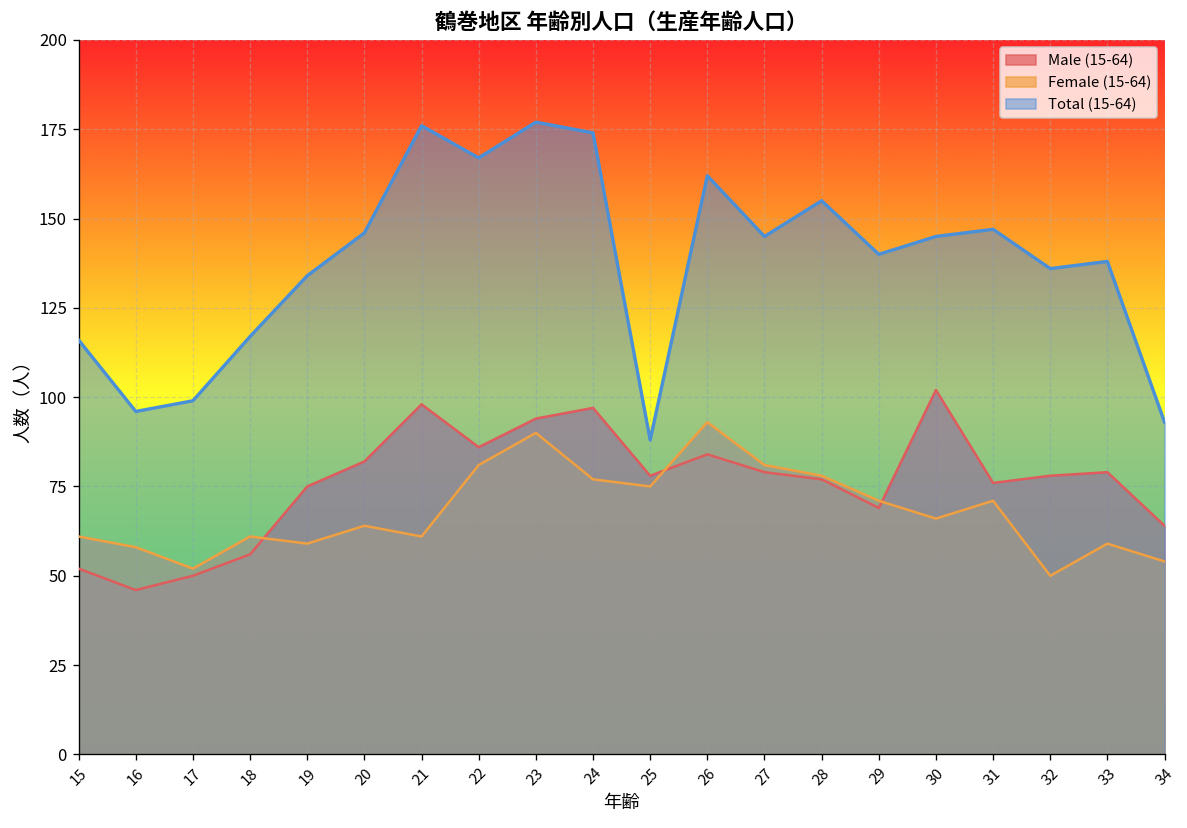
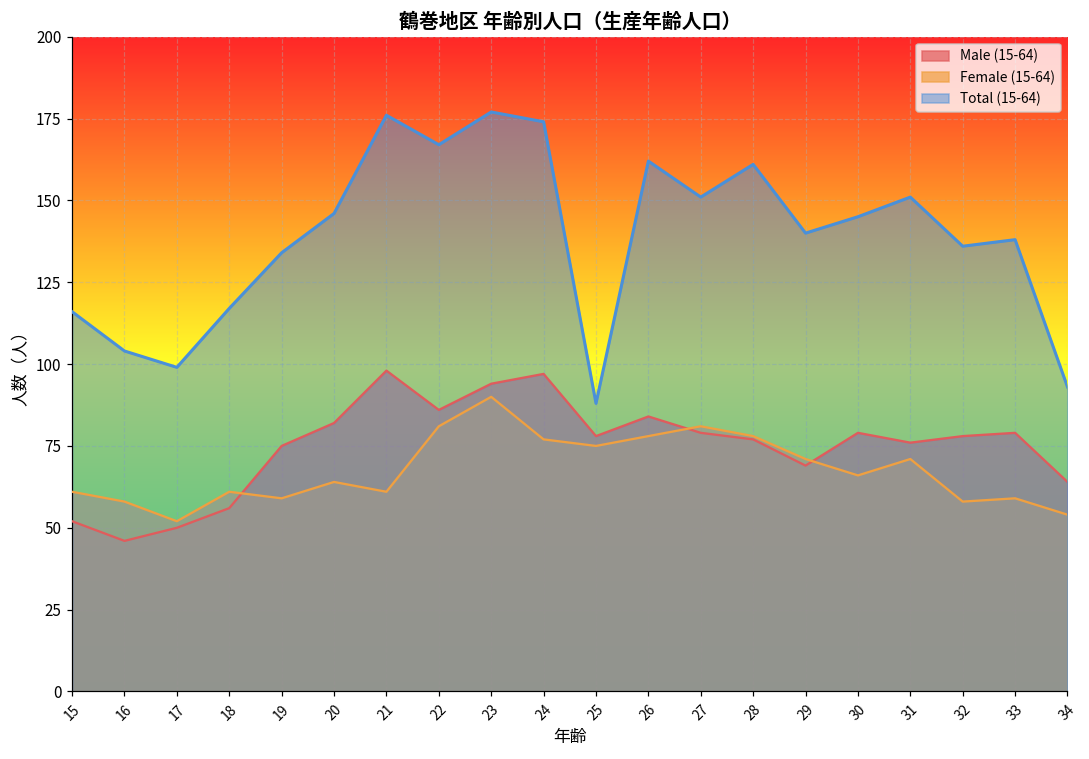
  {
    "Male (15-64)": {
      "15": 52,
      "16": 46,
      "17": 50,
      "18": 56,
      "19": 75,
      "20": 82,
      "21": 98,
      "22": 86,
      "23": 94,
      "24": 97,
      "25": 78,
      "26": 84,
      "27": 79,
      "28": 77,
      "29": 69,
-     "30": 102,
+     "30": 79,
      "31": 76,
      "32": 78,
      "33": 79,
      "34": 64
    },
    "Female (15-64)": {
      "15": 61,
      "16": 58,
      "17": 52,
      "18": 61,
      "19": 59,
      "20": 64,
      "21": 61,
      "22": 81,
      "23": 90,
      "24": 77,
      "25": 75,
-     "26": 93,
+     "26": 78,
      "27": 81,
      "28": 78,
      "29": 71,
      "30": 66,
      "31": 71,
-     "32": 50,
+     "32": 58,
      "33": 59,
      "34": 54
    },
    "Total (15-64)": {
      "15": 116,
-     "16": 96,
+     "16": 104,
      "17": 99,
      "18": 117,
      "19": 134,
      "20": 146,
      "21": 176,
      "22": 167,
      "23": 177,
      "24": 174,
      "25": 88,
      "26": 162,
-     "27": 145,
-     "28": 155,
+     "27": 151,
+     "28": 161,
      "29": 140,
      "30": 145,
-     "31": 147,
+     "31": 151,
      "32": 136,
      "33": 138,
      "34": 93
    }
  }
